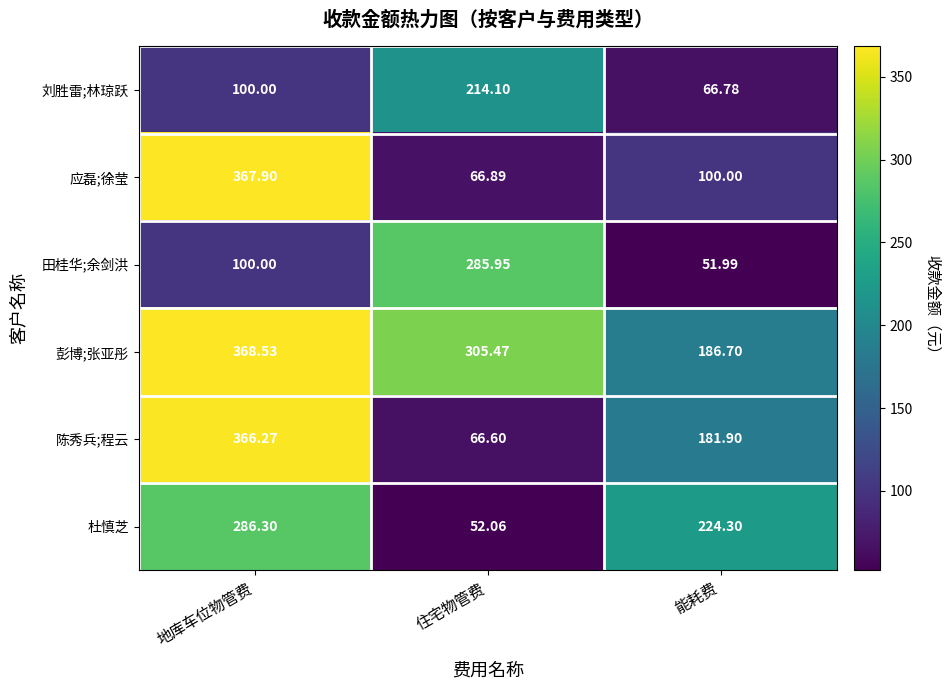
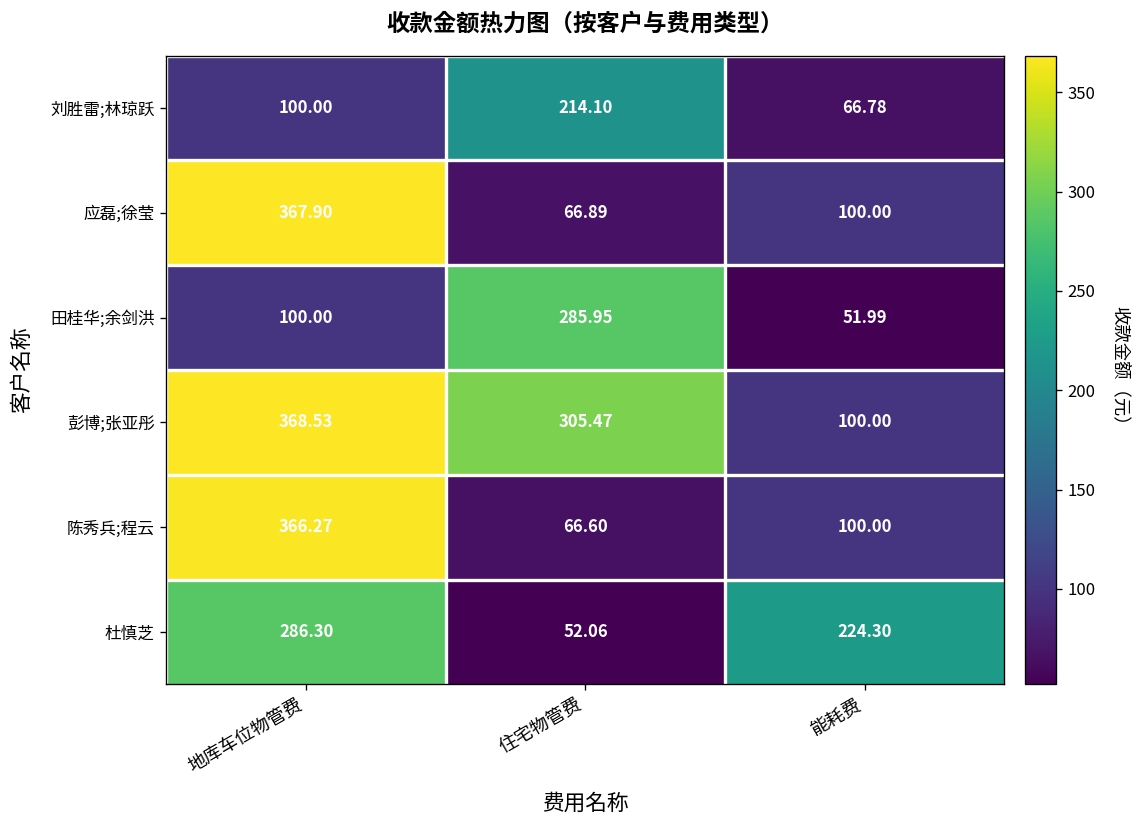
  {
    "刘胜雷;林琼跃": {
      "地库车位物管费": 100.00,
      "住宅物管费": 214.10,
      "能耗费": 66.78
    },
    "应磊;徐莹": {
      "地库车位物管费": 367.90,
      "住宅物管费": 66.89,
      "能耗费": 100.00
    },
    "田桂华;余剑洪": {
      "地库车位物管费": 100.00,
      "住宅物管费": 285.95,
      "能耗费": 51.99
    },
    "彭博;张亚彤": {
      "地库车位物管费": 368.53,
      "住宅物管费": 305.47,
-     "能耗费": 186.70
+     "能耗费": 100.00
    },
    "陈秀兵;程云": {
      "地库车位物管费": 366.27,
      "住宅物管费": 66.60,
-     "能耗费": 181.90
+     "能耗费": 100.00
    },
    "杜慎芝": {
      "地库车位物管费": 286.30,
      "住宅物管费": 52.06,
      "能耗费": 224.30
    }
  }
